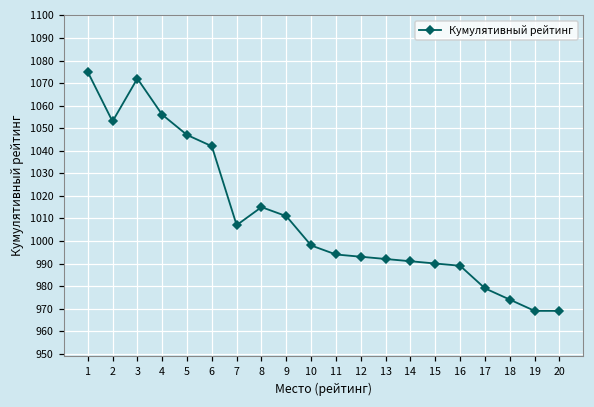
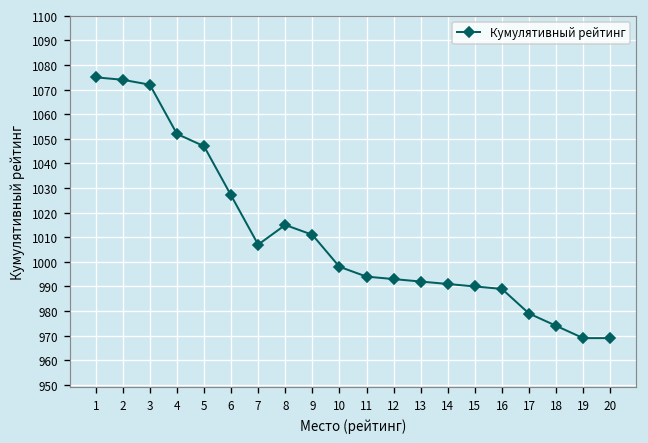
  {
    "1": 1075,
-   "2": 1053,
+   "2": 1074,
    "3": 1072,
-   "4": 1056,
+   "4": 1052,
    "5": 1047,
-   "6": 1042,
+   "6": 1027,
    "7": 1007,
    "8": 1015,
    "9": 1011,
    "10": 998,
    "11": 994,
    "12": 993,
    "13": 992,
    "14": 991,
    "15": 990,
    "16": 989,
    "17": 979,
    "18": 974,
    "19": 969,
    "20": 969
  }
